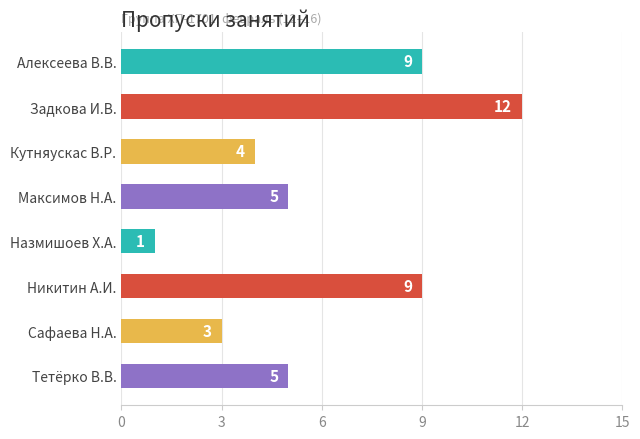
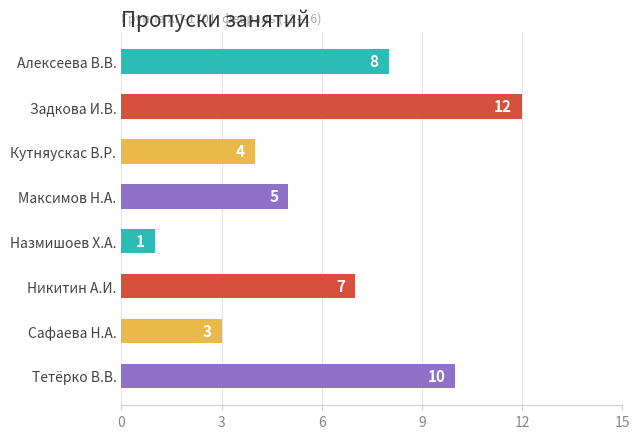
  {
-   "Алексеева В.В.": 9,
+   "Алексеева В.В.": 8,
    "Задкова И.В.": 12,
    "Кутняускас В.Р.": 4,
    "Максимов Н.А.": 5,
    "Назмишоев Х.А.": 1,
-   "Никитин А.И.": 9,
+   "Никитин А.И.": 7,
    "Сафаева Н.А.": 3,
-   "Тетёрко В.В.": 5
+   "Тетёрко В.В.": 10
  }
